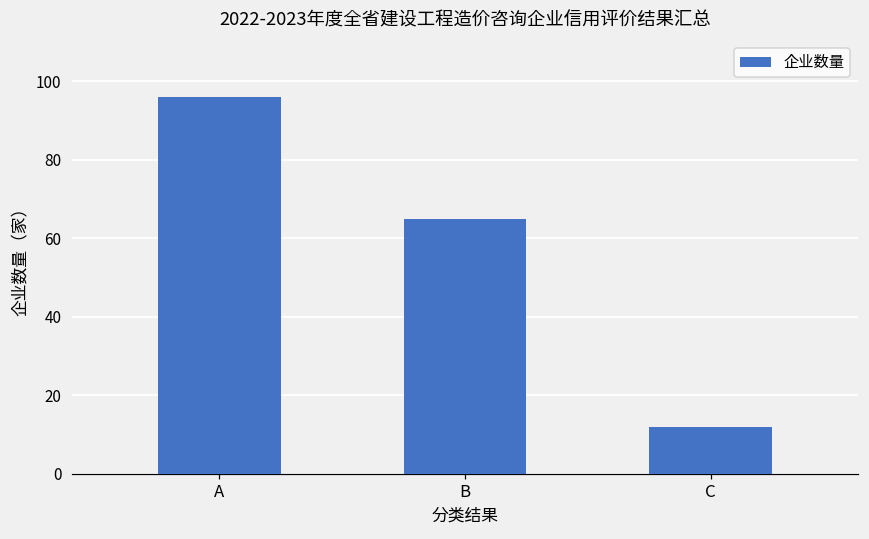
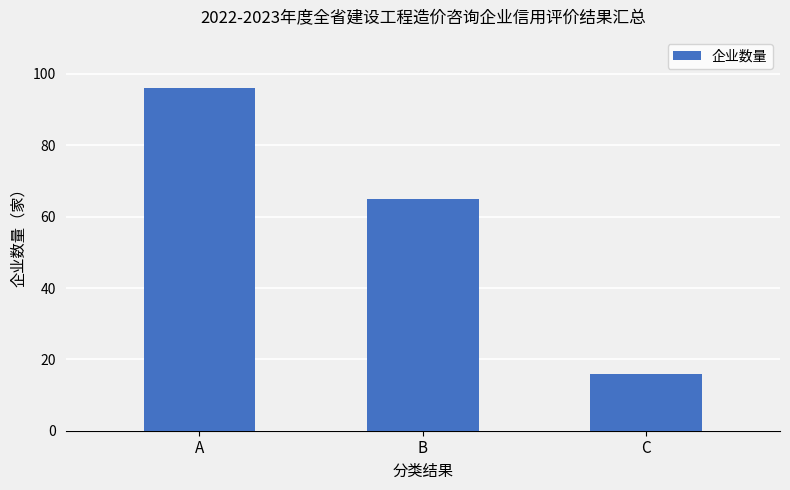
  {
    "A": 96,
    "B": 65,
-   "C": 12
+   "C": 16
  }
